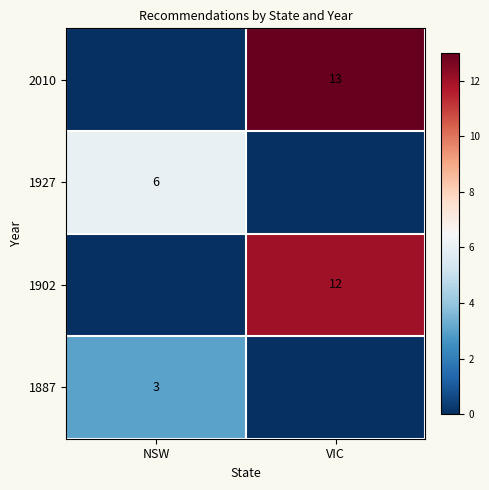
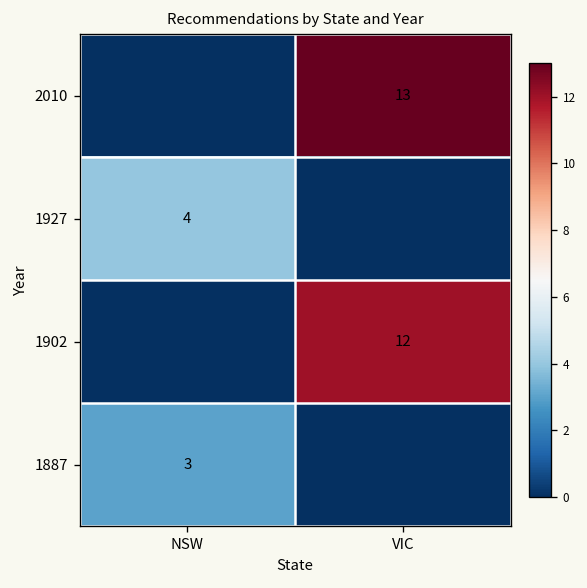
  {
    "1927": {
-     "NSW": 6
+     "NSW": 4
    }
  }
